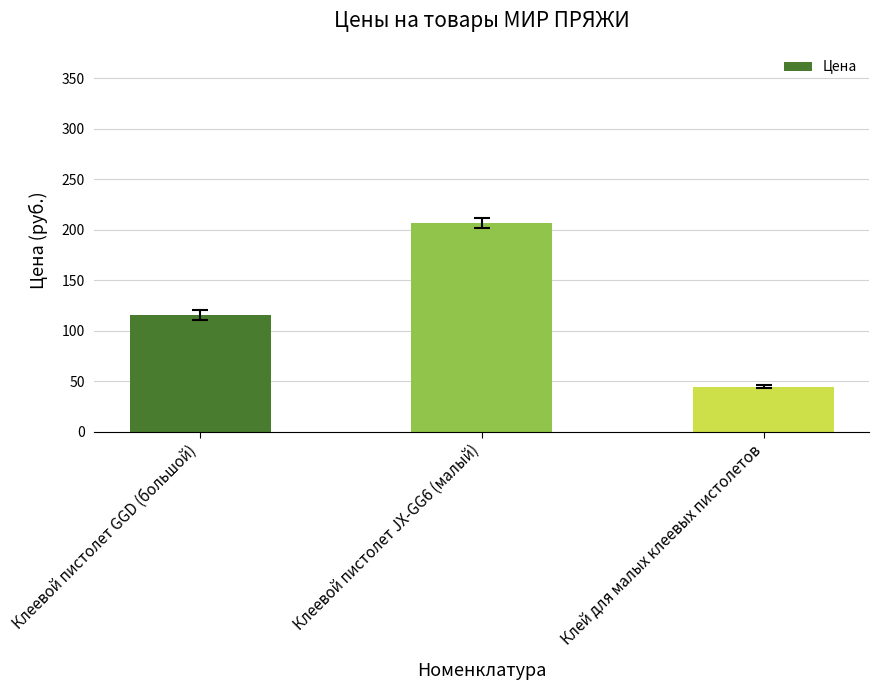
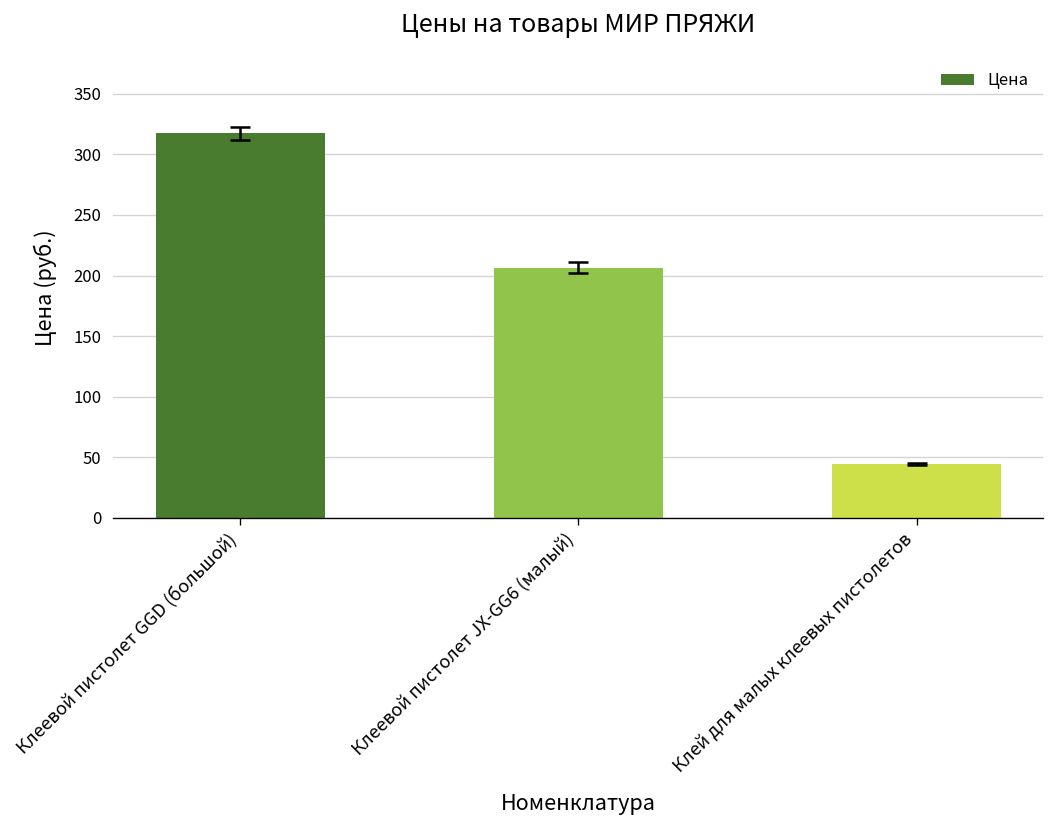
  {
    "Цена": {
-     "Клеевой пистолет GGD (большой)": 115,
+     "Клеевой пистолет GGD (большой)": 317,
      "Клеевой пистолет JX-GG6 (малый)": 207,
      "Клей для малых клеевых пистолетов": 44
    }
  }
